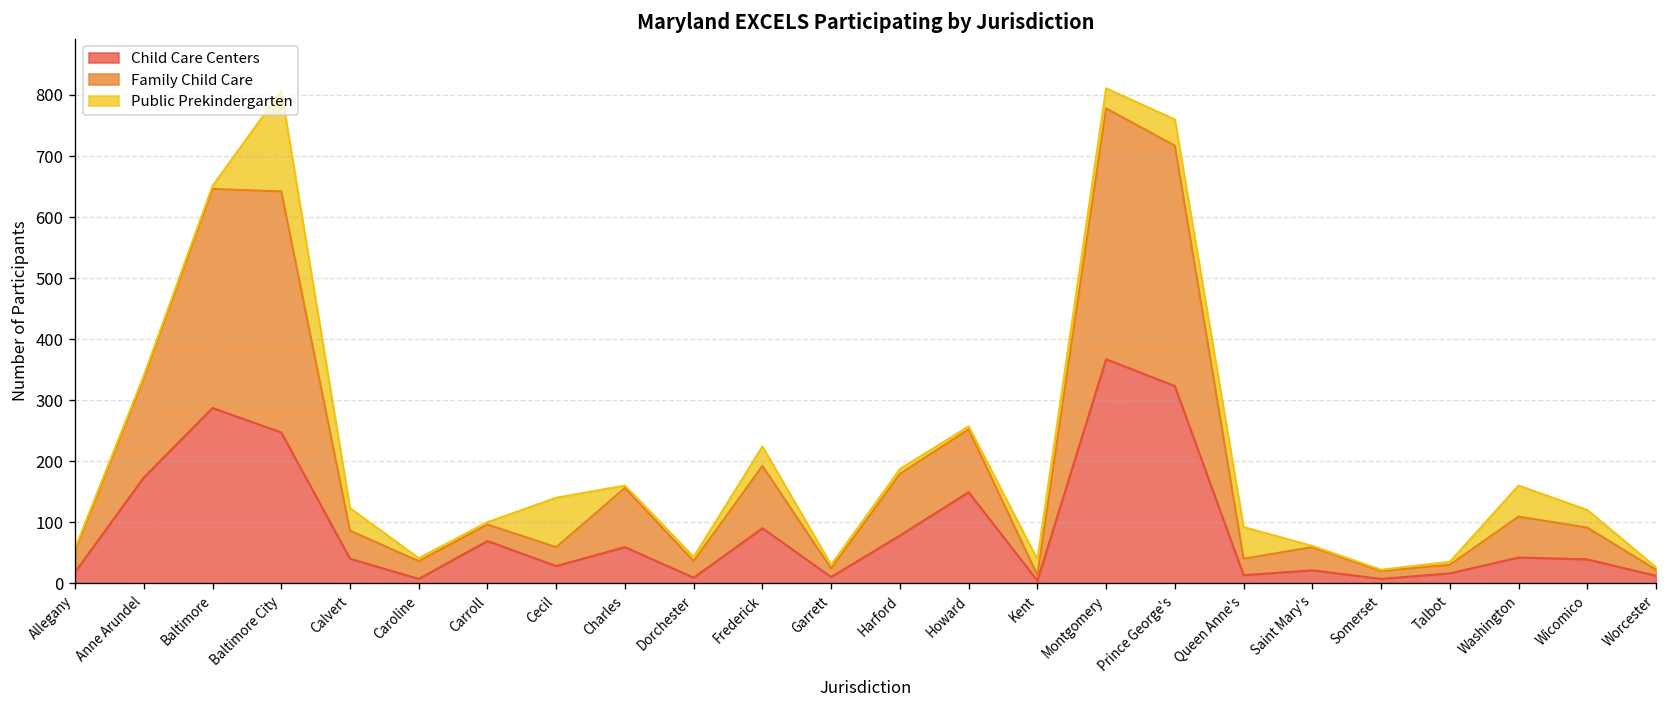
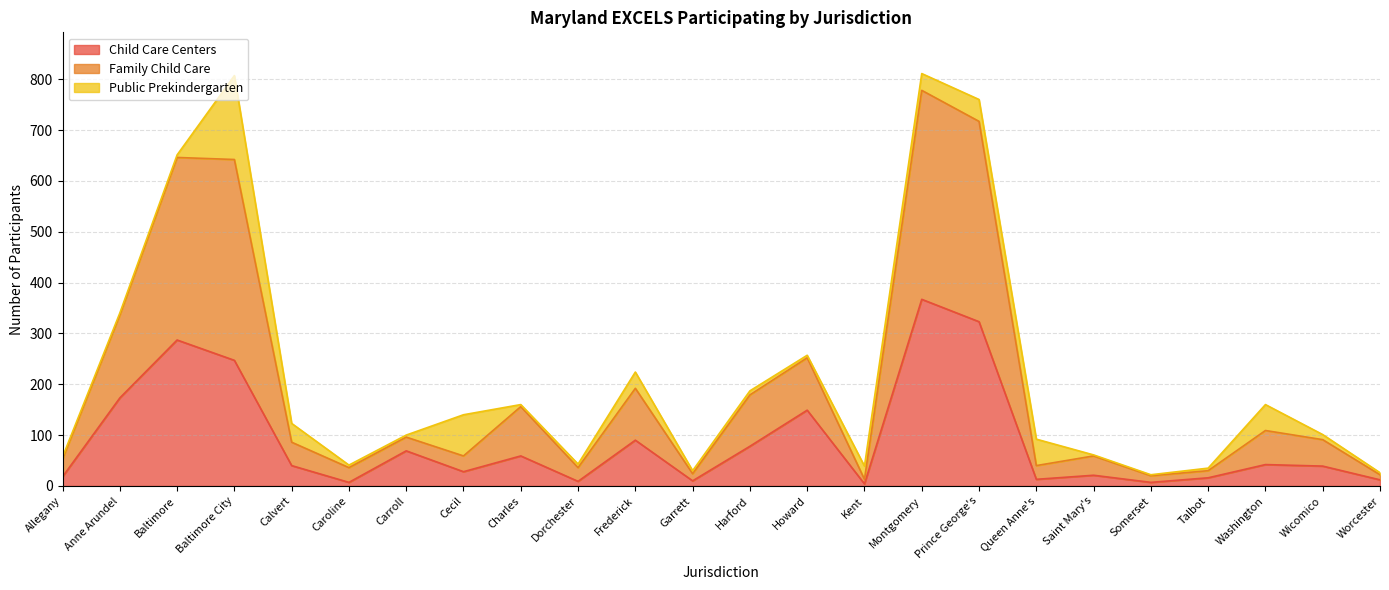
  {
    "Public Prekindergarten": {
      "Baltimore": 10,
      "Calvert": 40,
      "Cecil": 80,
      "Dorchester": 10,
      "Frederick": 30,
      "Garrett": 10,
      "Harford": 10,
      "Kent": 30,
      "Montgomery": 30,
      "Prince George's": 40,
      "Queen Anne's": 50,
      "Talbot": 10,
      "Washington": 50,
-     "Wicomico": 30
+     "Wicomico": 10
    }
  }
